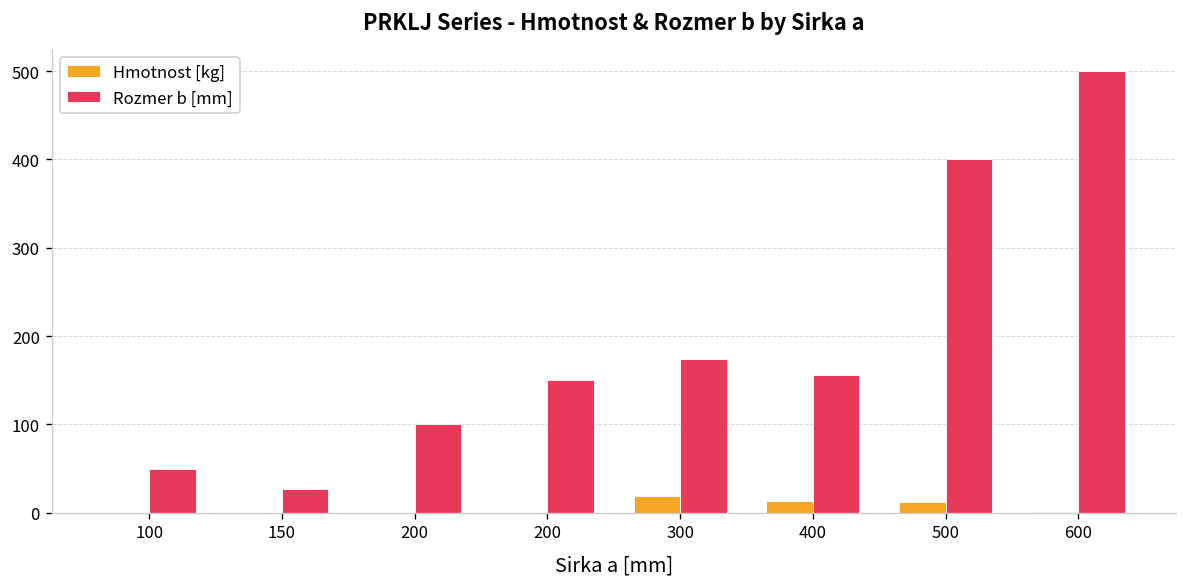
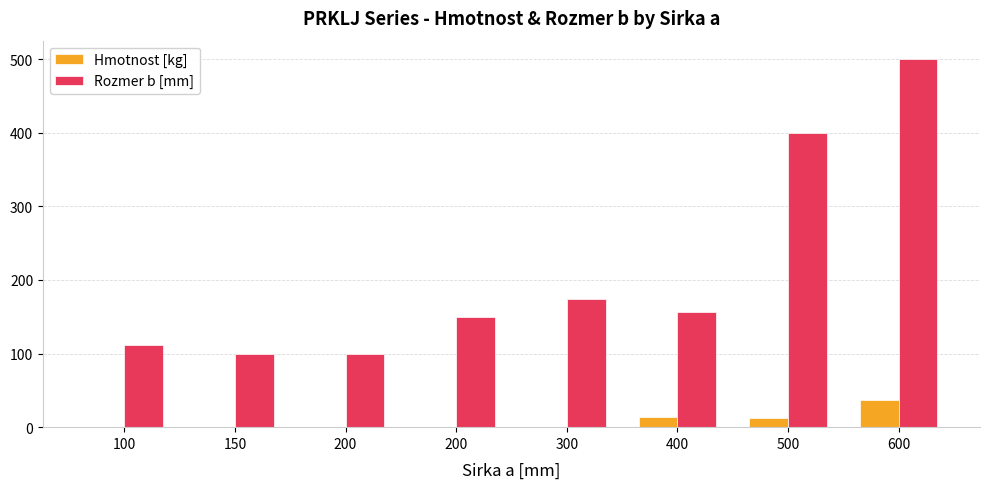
  {
    "Hmotnost [kg]": {
-     "300": 20,
+     "300": 0,
      "400": 10,
      "500": 10,
-     "600": 0
+     "600": 40
    },
    "Rozmer b [mm]": {
-     "100": 50,
-     "150": 30,
+     "100": 110,
+     "150": 100,
      "300": 170,
      "400": 160,
      "500": 400,
      "600": 500
    }
  }
